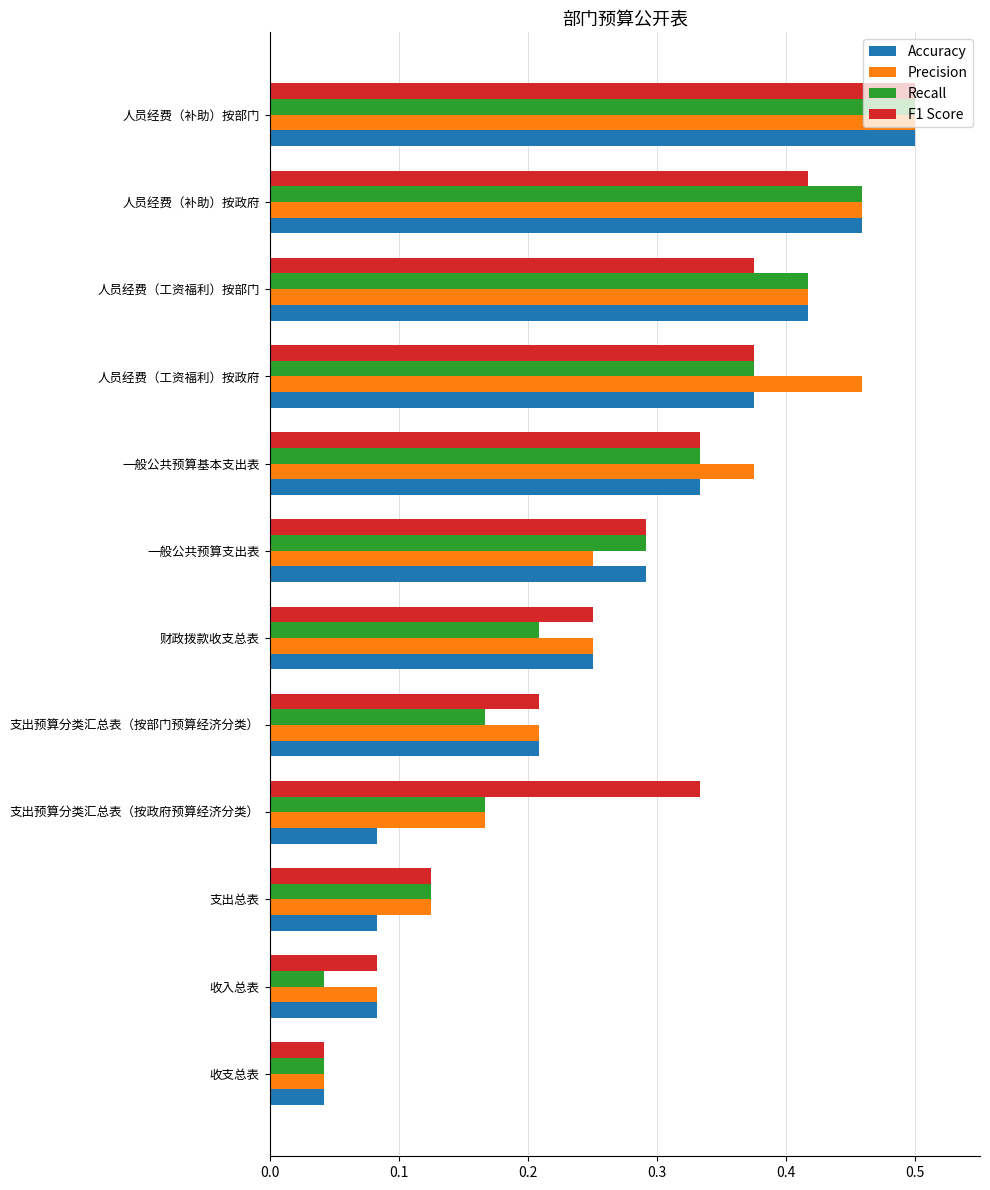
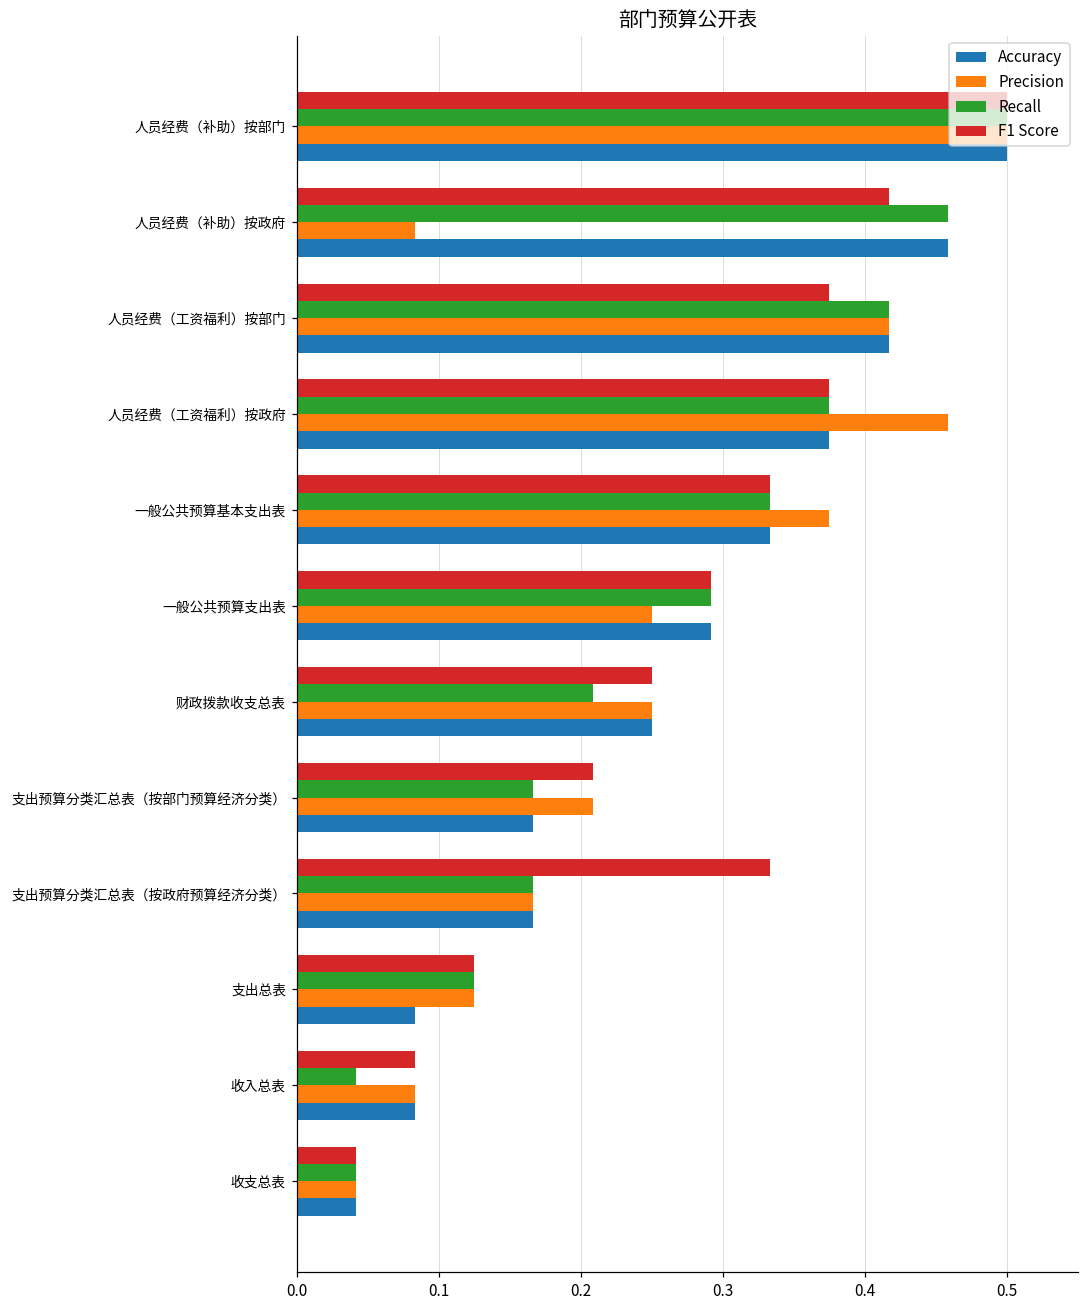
  {
    "Accuracy": {
      "人员经费（补助）按部门": 0.500,
      "人员经费（补助）按政府": 0.458,
      "人员经费（工资福利）按部门": 0.417,
      "人员经费（工资福利）按政府": 0.375,
      "一般公共预算基本支出表": 0.333,
      "一般公共预算支出表": 0.292,
      "财政拨款收支总表": 0.250,
-     "支出预算分类汇总表（按部门预算经济分类）": 0.208,
-     "支出预算分类汇总表（按政府预算经济分类）": 0.083,
+     "支出预算分类汇总表（按部门预算经济分类）": 0.167,
+     "支出预算分类汇总表（按政府预算经济分类）": 0.167,
      "支出总表": 0.083,
      "收入总表": 0.083,
      "收支总表": 0.042
    },
    "Precision": {
-     "人员经费（补助）按政府": 0.458,
+     "人员经费（补助）按政府": 0.083,
      "人员经费（工资福利）按部门": 0.417,
      "人员经费（工资福利）按政府": 0.458,
      "一般公共预算基本支出表": 0.375,
      "一般公共预算支出表": 0.250,
      "财政拨款收支总表": 0.250,
      "支出预算分类汇总表（按部门预算经济分类）": 0.208,
      "支出预算分类汇总表（按政府预算经济分类）": 0.167,
      "支出总表": 0.125,
      "收入总表": 0.083,
      "收支总表": 0.042
    },
    "Recall": {
      "人员经费（补助）按政府": 0.458,
      "人员经费（工资福利）按部门": 0.417,
      "人员经费（工资福利）按政府": 0.375,
      "一般公共预算基本支出表": 0.333,
      "一般公共预算支出表": 0.292,
      "财政拨款收支总表": 0.208,
      "支出预算分类汇总表（按部门预算经济分类）": 0.167,
      "支出预算分类汇总表（按政府预算经济分类）": 0.167,
      "支出总表": 0.125,
      "收入总表": 0.042,
      "收支总表": 0.042
    },
    "F1 Score": {
      "人员经费（补助）按政府": 0.417,
      "人员经费（工资福利）按部门": 0.375,
      "人员经费（工资福利）按政府": 0.375,
      "一般公共预算基本支出表": 0.333,
      "一般公共预算支出表": 0.292,
      "财政拨款收支总表": 0.250,
      "支出预算分类汇总表（按部门预算经济分类）": 0.208,
      "支出预算分类汇总表（按政府预算经济分类）": 0.333,
      "支出总表": 0.125,
      "收入总表": 0.083,
      "收支总表": 0.042
    }
  }
